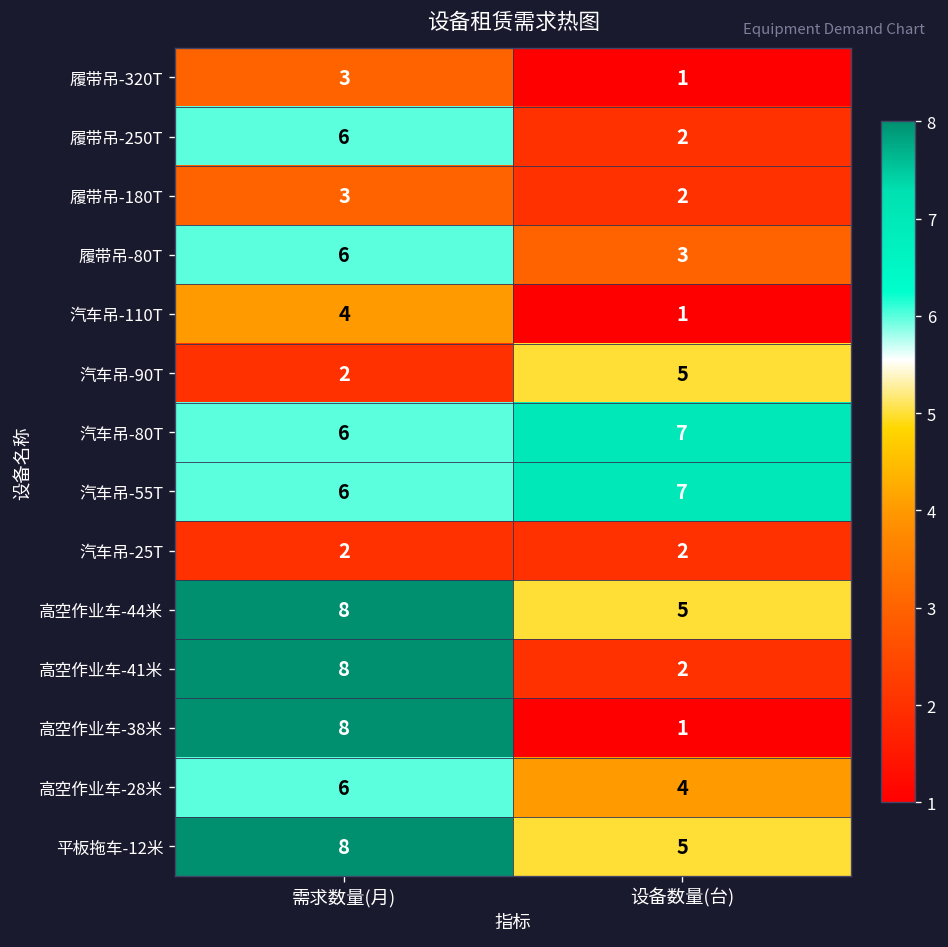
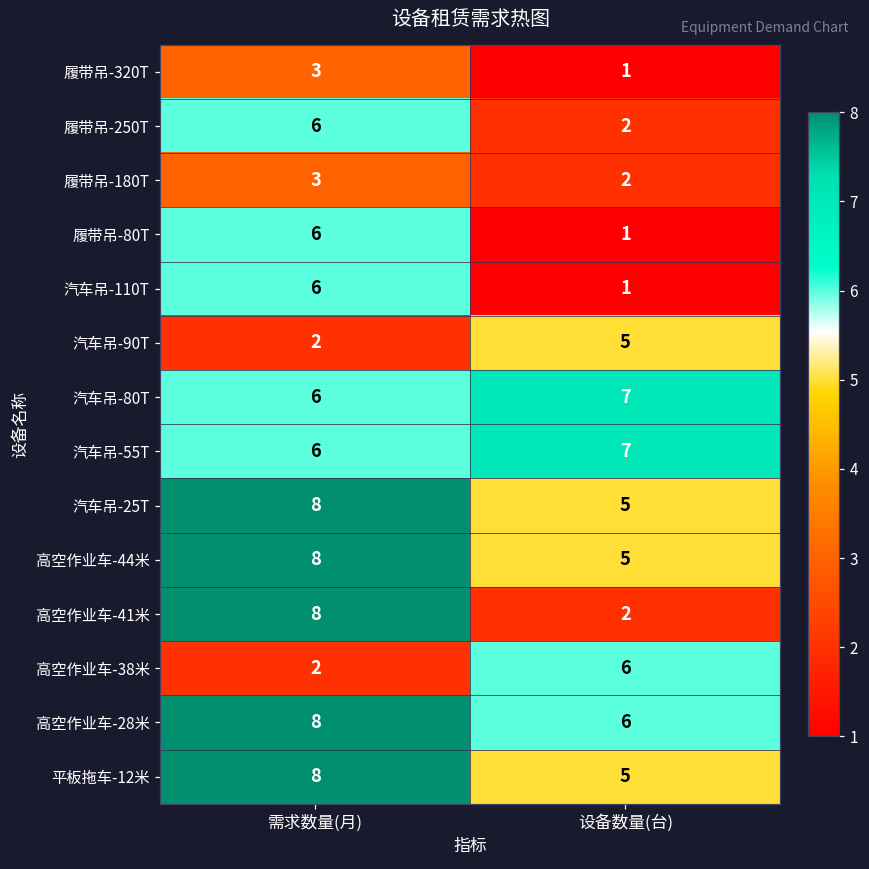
  {
    "履带吊-320T": {
      "需求数量(月)": 3,
      "设备数量(台)": 1
    },
    "履带吊-250T": {
      "需求数量(月)": 6,
      "设备数量(台)": 2
    },
    "履带吊-180T": {
      "需求数量(月)": 3,
      "设备数量(台)": 2
    },
    "履带吊-80T": {
      "需求数量(月)": 6,
-     "设备数量(台)": 3
+     "设备数量(台)": 1
    },
    "汽车吊-110T": {
-     "需求数量(月)": 4,
+     "需求数量(月)": 6,
      "设备数量(台)": 1
    },
    "汽车吊-90T": {
      "需求数量(月)": 2,
      "设备数量(台)": 5
    },
    "汽车吊-80T": {
      "需求数量(月)": 6,
      "设备数量(台)": 7
    },
    "汽车吊-55T": {
      "需求数量(月)": 6,
      "设备数量(台)": 7
    },
    "汽车吊-25T": {
-     "需求数量(月)": 2,
-     "设备数量(台)": 2
+     "需求数量(月)": 8,
+     "设备数量(台)": 5
    },
    "高空作业车-44米": {
      "需求数量(月)": 8,
      "设备数量(台)": 5
    },
    "高空作业车-41米": {
      "需求数量(月)": 8,
      "设备数量(台)": 2
    },
    "高空作业车-38米": {
-     "需求数量(月)": 8,
-     "设备数量(台)": 1
+     "需求数量(月)": 2,
+     "设备数量(台)": 6
    },
    "高空作业车-28米": {
-     "需求数量(月)": 6,
-     "设备数量(台)": 4
+     "需求数量(月)": 8,
+     "设备数量(台)": 6
    },
    "平板拖车-12米": {
      "需求数量(月)": 8,
      "设备数量(台)": 5
    }
  }
